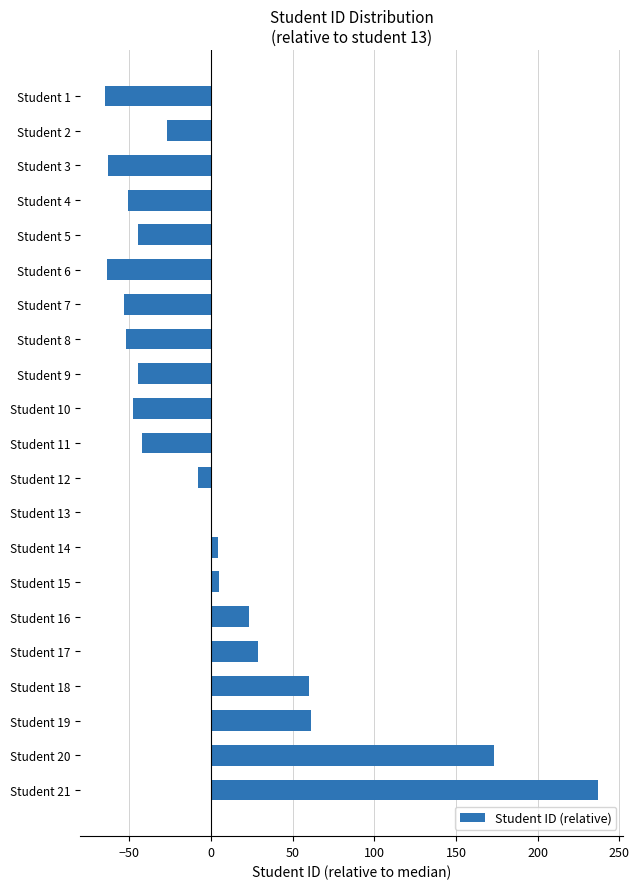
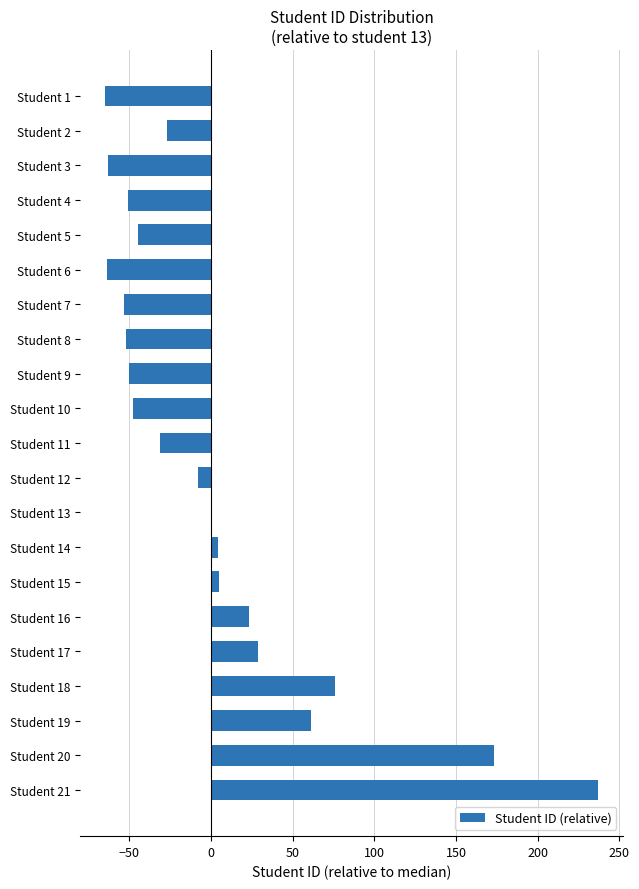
  {
    "Student 1": -65,
    "Student 2": -27,
    "Student 3": -63,
    "Student 4": -51,
    "Student 5": -45,
    "Student 6": -64,
    "Student 7": -53,
    "Student 8": -52,
-   "Student 9": -45,
+   "Student 9": -50,
    "Student 10": -48,
-   "Student 11": -42,
+   "Student 11": -31,
    "Student 12": -8,
    "Student 13": 0,
    "Student 14": 4,
    "Student 15": 5,
    "Student 16": 23,
    "Student 17": 29,
-   "Student 18": 60,
+   "Student 18": 76,
    "Student 19": 61,
    "Student 20": 173,
    "Student 21": 237
  }
